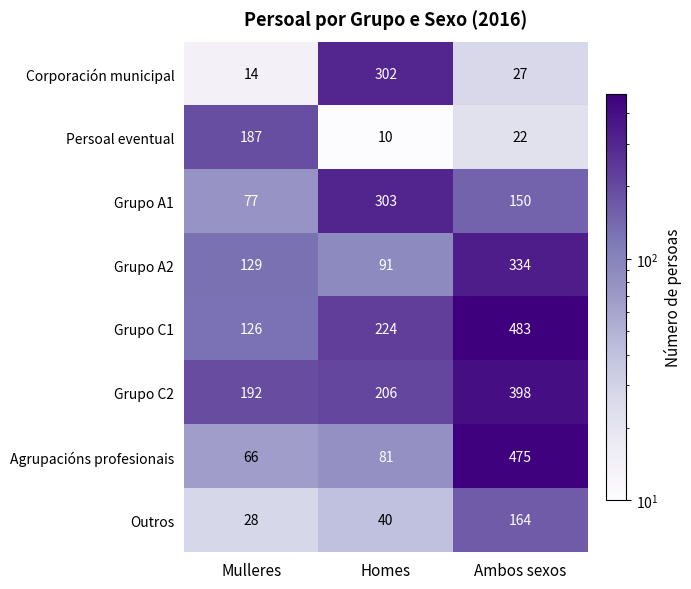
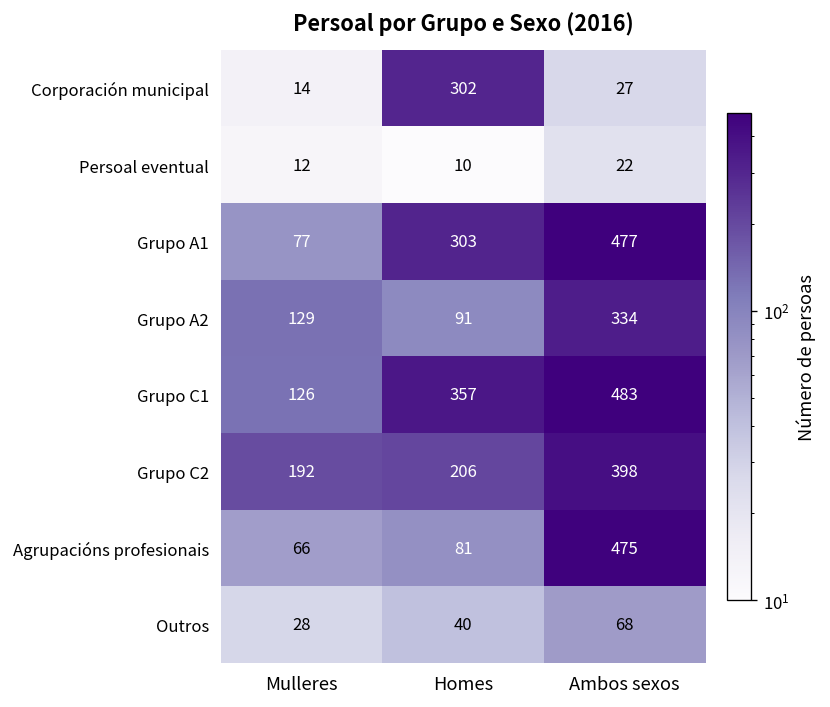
  {
    "Corporación municipal": {
      "Mulleres": 14,
      "Homes": 302,
      "Ambos sexos": 27
    },
    "Persoal eventual": {
-     "Mulleres": 187,
+     "Mulleres": 12,
      "Homes": 10,
      "Ambos sexos": 22
    },
    "Grupo A1": {
      "Mulleres": 77,
      "Homes": 303,
-     "Ambos sexos": 150
+     "Ambos sexos": 477
    },
    "Grupo A2": {
      "Mulleres": 129,
      "Homes": 91,
      "Ambos sexos": 334
    },
    "Grupo C1": {
      "Mulleres": 126,
-     "Homes": 224,
+     "Homes": 357,
      "Ambos sexos": 483
    },
    "Grupo C2": {
      "Mulleres": 192,
      "Homes": 206,
      "Ambos sexos": 398
    },
    "Agrupacións profesionais": {
      "Mulleres": 66,
      "Homes": 81,
      "Ambos sexos": 475
    },
    "Outros": {
      "Mulleres": 28,
      "Homes": 40,
-     "Ambos sexos": 164
+     "Ambos sexos": 68
    }
  }
